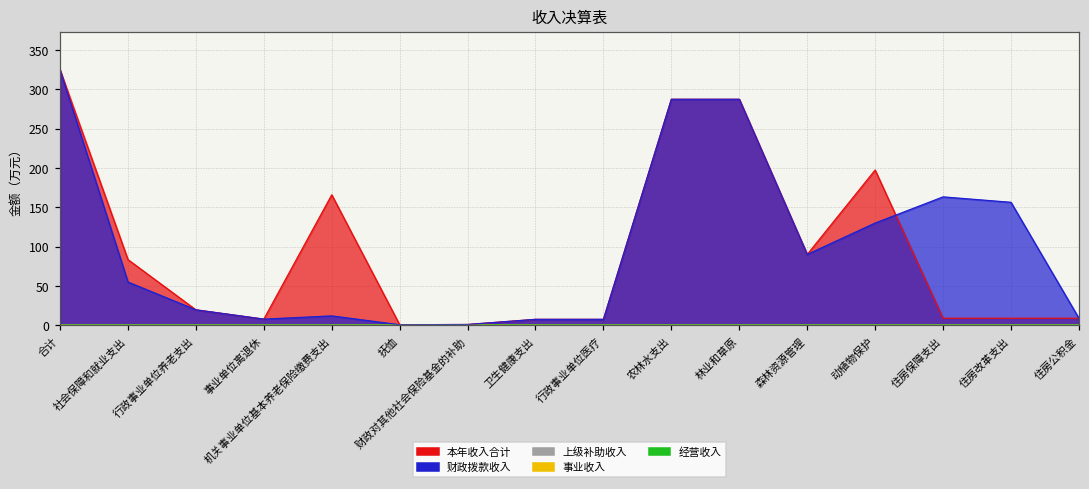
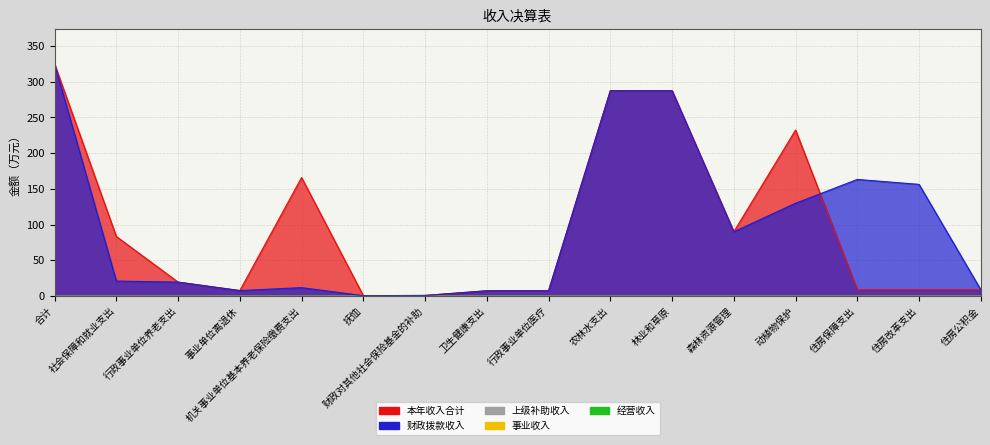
  {
    "本年收入合计": {
      "社会保障和就业支出": 80,
      "机关事业单位基本养老保险缴费支出": 170,
-     "动植物保护": 200,
+     "动植物保护": 230,
      "住房保障支出": 10,
      "住房改革支出": 10
    },
    "财政拨款收入": {
-     "社会保障和就业支出": 50,
+     "社会保障和就业支出": 20,
      "机关事业单位基本养老保险缴费支出": 10,
      "动植物保护": 130,
      "住房保障支出": 160,
      "住房改革支出": 160
    },
    "经营收入": {
      "合计": 0,
      "社会保障和就业支出": 0,
      "行政事业单位养老支出": 0,
      "事业单位离退休": 0,
      "机关事业单位基本养老保险缴费支出": 0,
      "卫生健康支出": 0,
      "行政事业单位医疗": 0,
      "农林水支出": 0,
      "林业和草原": 0,
      "森林资源管理": 0,
      "动植物保护": 0,
      "住房保障支出": 0,
      "住房改革支出": 0,
      "住房公积金": 0
    }
  }
